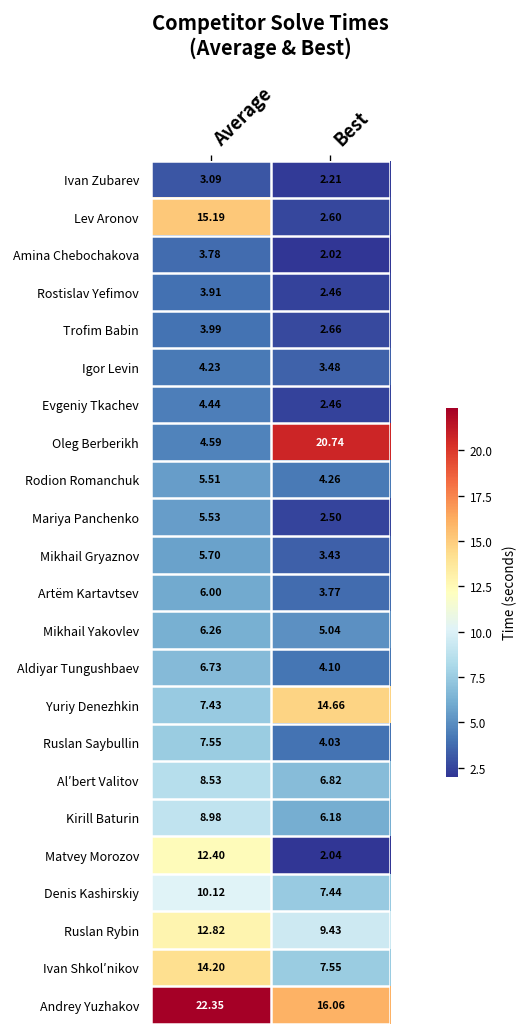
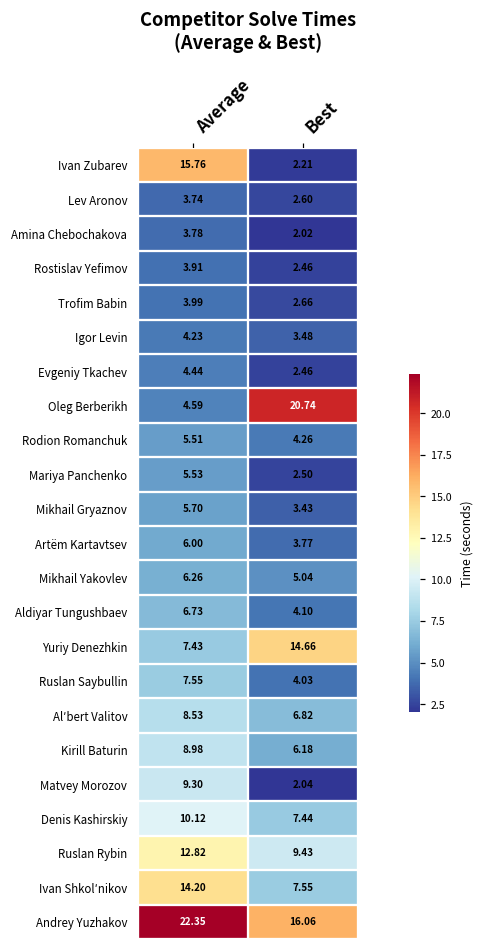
  {
    "Ivan Zubarev": {
-     "Average": 3.09,
+     "Average": 15.76,
      "Best": 2.21
    },
    "Lev Aronov": {
-     "Average": 15.19,
+     "Average": 3.74,
      "Best": 2.60
    },
    "Amina Chebochakova": {
      "Average": 3.78,
      "Best": 2.02
    },
    "Rostislav Yefimov": {
      "Average": 3.91,
      "Best": 2.46
    },
    "Trofim Babin": {
      "Average": 3.99,
      "Best": 2.66
    },
    "Igor Levin": {
      "Average": 4.23,
      "Best": 3.48
    },
    "Evgeniy Tkachev": {
      "Average": 4.44,
      "Best": 2.46
    },
    "Oleg Berberikh": {
      "Average": 4.59,
      "Best": 20.74
    },
    "Rodion Romanchuk": {
      "Average": 5.51,
      "Best": 4.26
    },
    "Mariya Panchenko": {
      "Average": 5.53,
      "Best": 2.50
    },
    "Mikhail Gryaznov": {
      "Average": 5.70,
      "Best": 3.43
    },
    "Artëm Kartavtsev": {
      "Average": 6.00,
      "Best": 3.77
    },
    "Mikhail Yakovlev": {
      "Average": 6.26,
      "Best": 5.04
    },
    "Aldiyar Tungushbaev": {
      "Average": 6.73,
      "Best": 4.10
    },
    "Yuriy Denezhkin": {
      "Average": 7.43,
      "Best": 14.66
    },
    "Ruslan Saybullin": {
      "Average": 7.55,
      "Best": 4.03
    },
    "Alʹbert Valitov": {
      "Average": 8.53,
      "Best": 6.82
    },
    "Kirill Baturin": {
      "Average": 8.98,
      "Best": 6.18
    },
    "Matvey Morozov": {
-     "Average": 12.40,
+     "Average": 9.30,
      "Best": 2.04
    },
    "Denis Kashirskiy": {
      "Average": 10.12,
      "Best": 7.44
    },
    "Ruslan Rybin": {
      "Average": 12.82,
      "Best": 9.43
    },
    "Ivan Shkolʹnikov": {
      "Average": 14.20,
      "Best": 7.55
    },
    "Andrey Yuzhakov": {
      "Average": 22.35,
      "Best": 16.06
    }
  }
